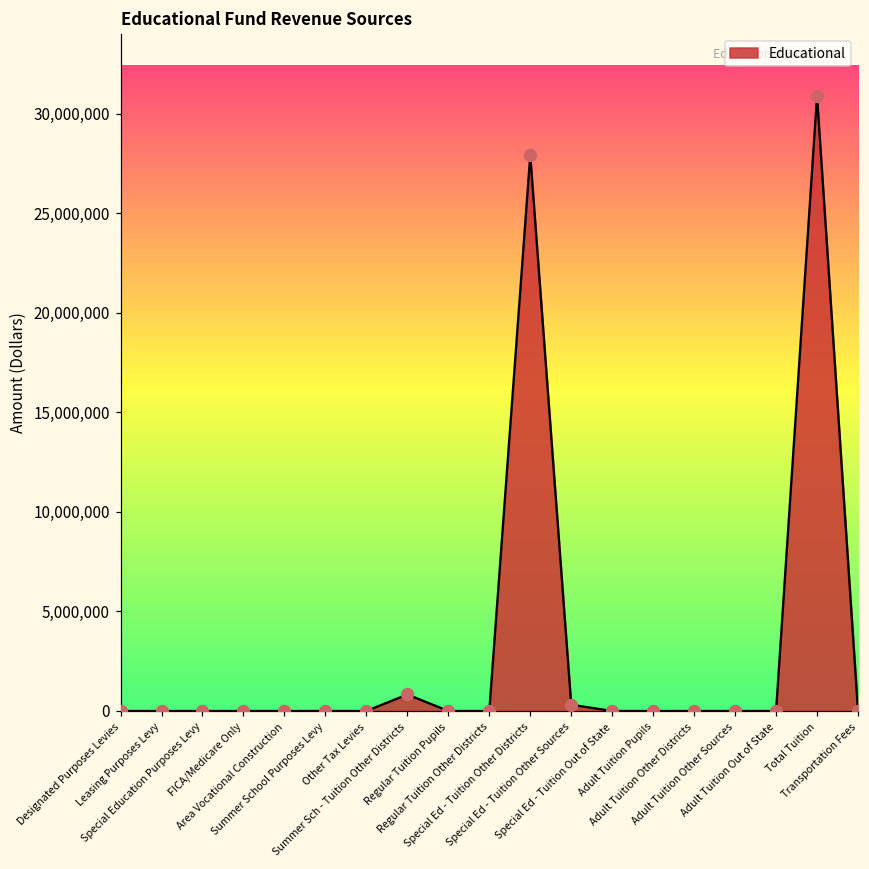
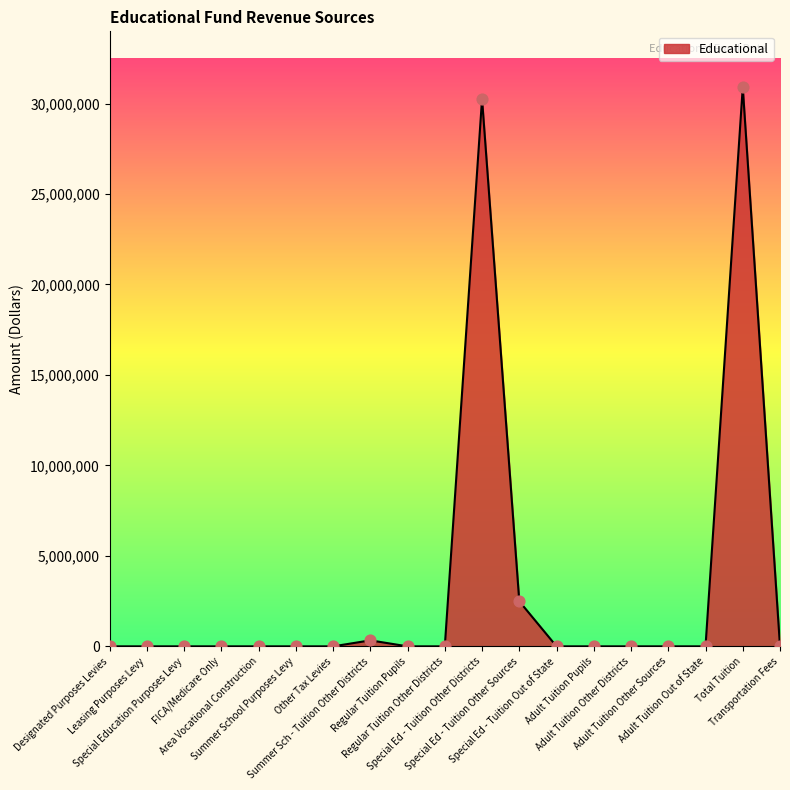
  {
    "Designated Purposes Levies": "0",
    "Leasing Purposes Levy": "0",
    "Special Education Purposes Levy": "0",
    "FICA/Medicare Only": "0",
    "Area Vocational Construction": "0",
    "Summer School Purposes Levy": "0",
    "Other Tax Levies": "0",
-   "Summer Sch - Tuition Other Districts": "800,000",
+   "Summer Sch - Tuition Other Districts": "300,000",
    "Regular Tuition Pupils": "0",
    "Regular Tuition Other Districts": "0",
-   "Special Ed - Tuition Other Districts": "27,900,000",
-   "Special Ed - Tuition Other Sources": "300,000",
+   "Special Ed - Tuition Other Districts": "30,300,000",
+   "Special Ed - Tuition Other Sources": "2,500,000",
    "Special Ed - Tuition Out of State": "0",
    "Adult Tuition Pupils": "0",
    "Adult Tuition Other Districts": "0",
    "Adult Tuition Other Sources": "0",
    "Adult Tuition Out of State": "0",
    "Total Tuition": "30,900,000",
    "Transportation Fees": "0"
  }
